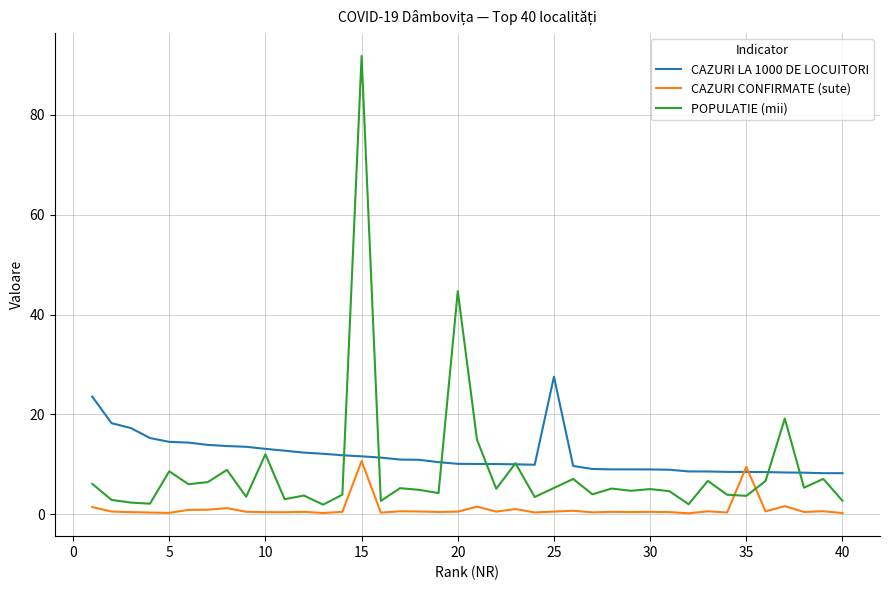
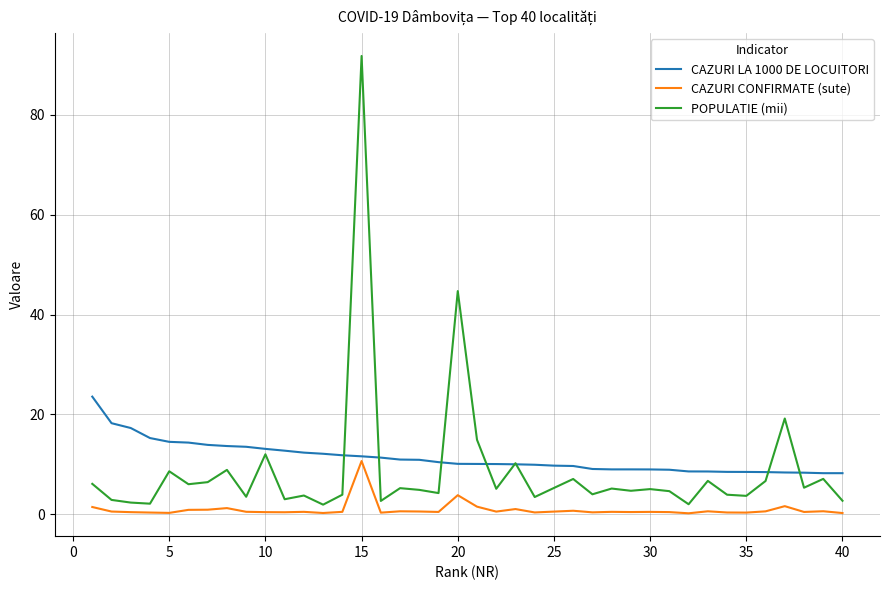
  {
    "CAZURI LA 1000 DE LOCUITORI": {
      "5": 14,
      "10": 13,
      "15": 12,
      "20": 10,
-     "25": 28,
+     "25": 10,
      "30": 9,
      "35": 8,
      "40": 8
    },
    "CAZURI CONFIRMATE (sute)": {
      "5": 0,
      "10": 0,
      "15": 11,
-     "20": 1,
+     "20": 4,
      "25": 1,
      "30": 0,
-     "35": 9,
+     "35": 0,
      "40": 0
    },
    "POPULATIE (mii)": {
      "5": 9,
      "10": 12,
      "15": 92,
      "20": 45,
      "25": 5,
      "30": 5,
      "35": 4,
      "40": 3
    }
  }
